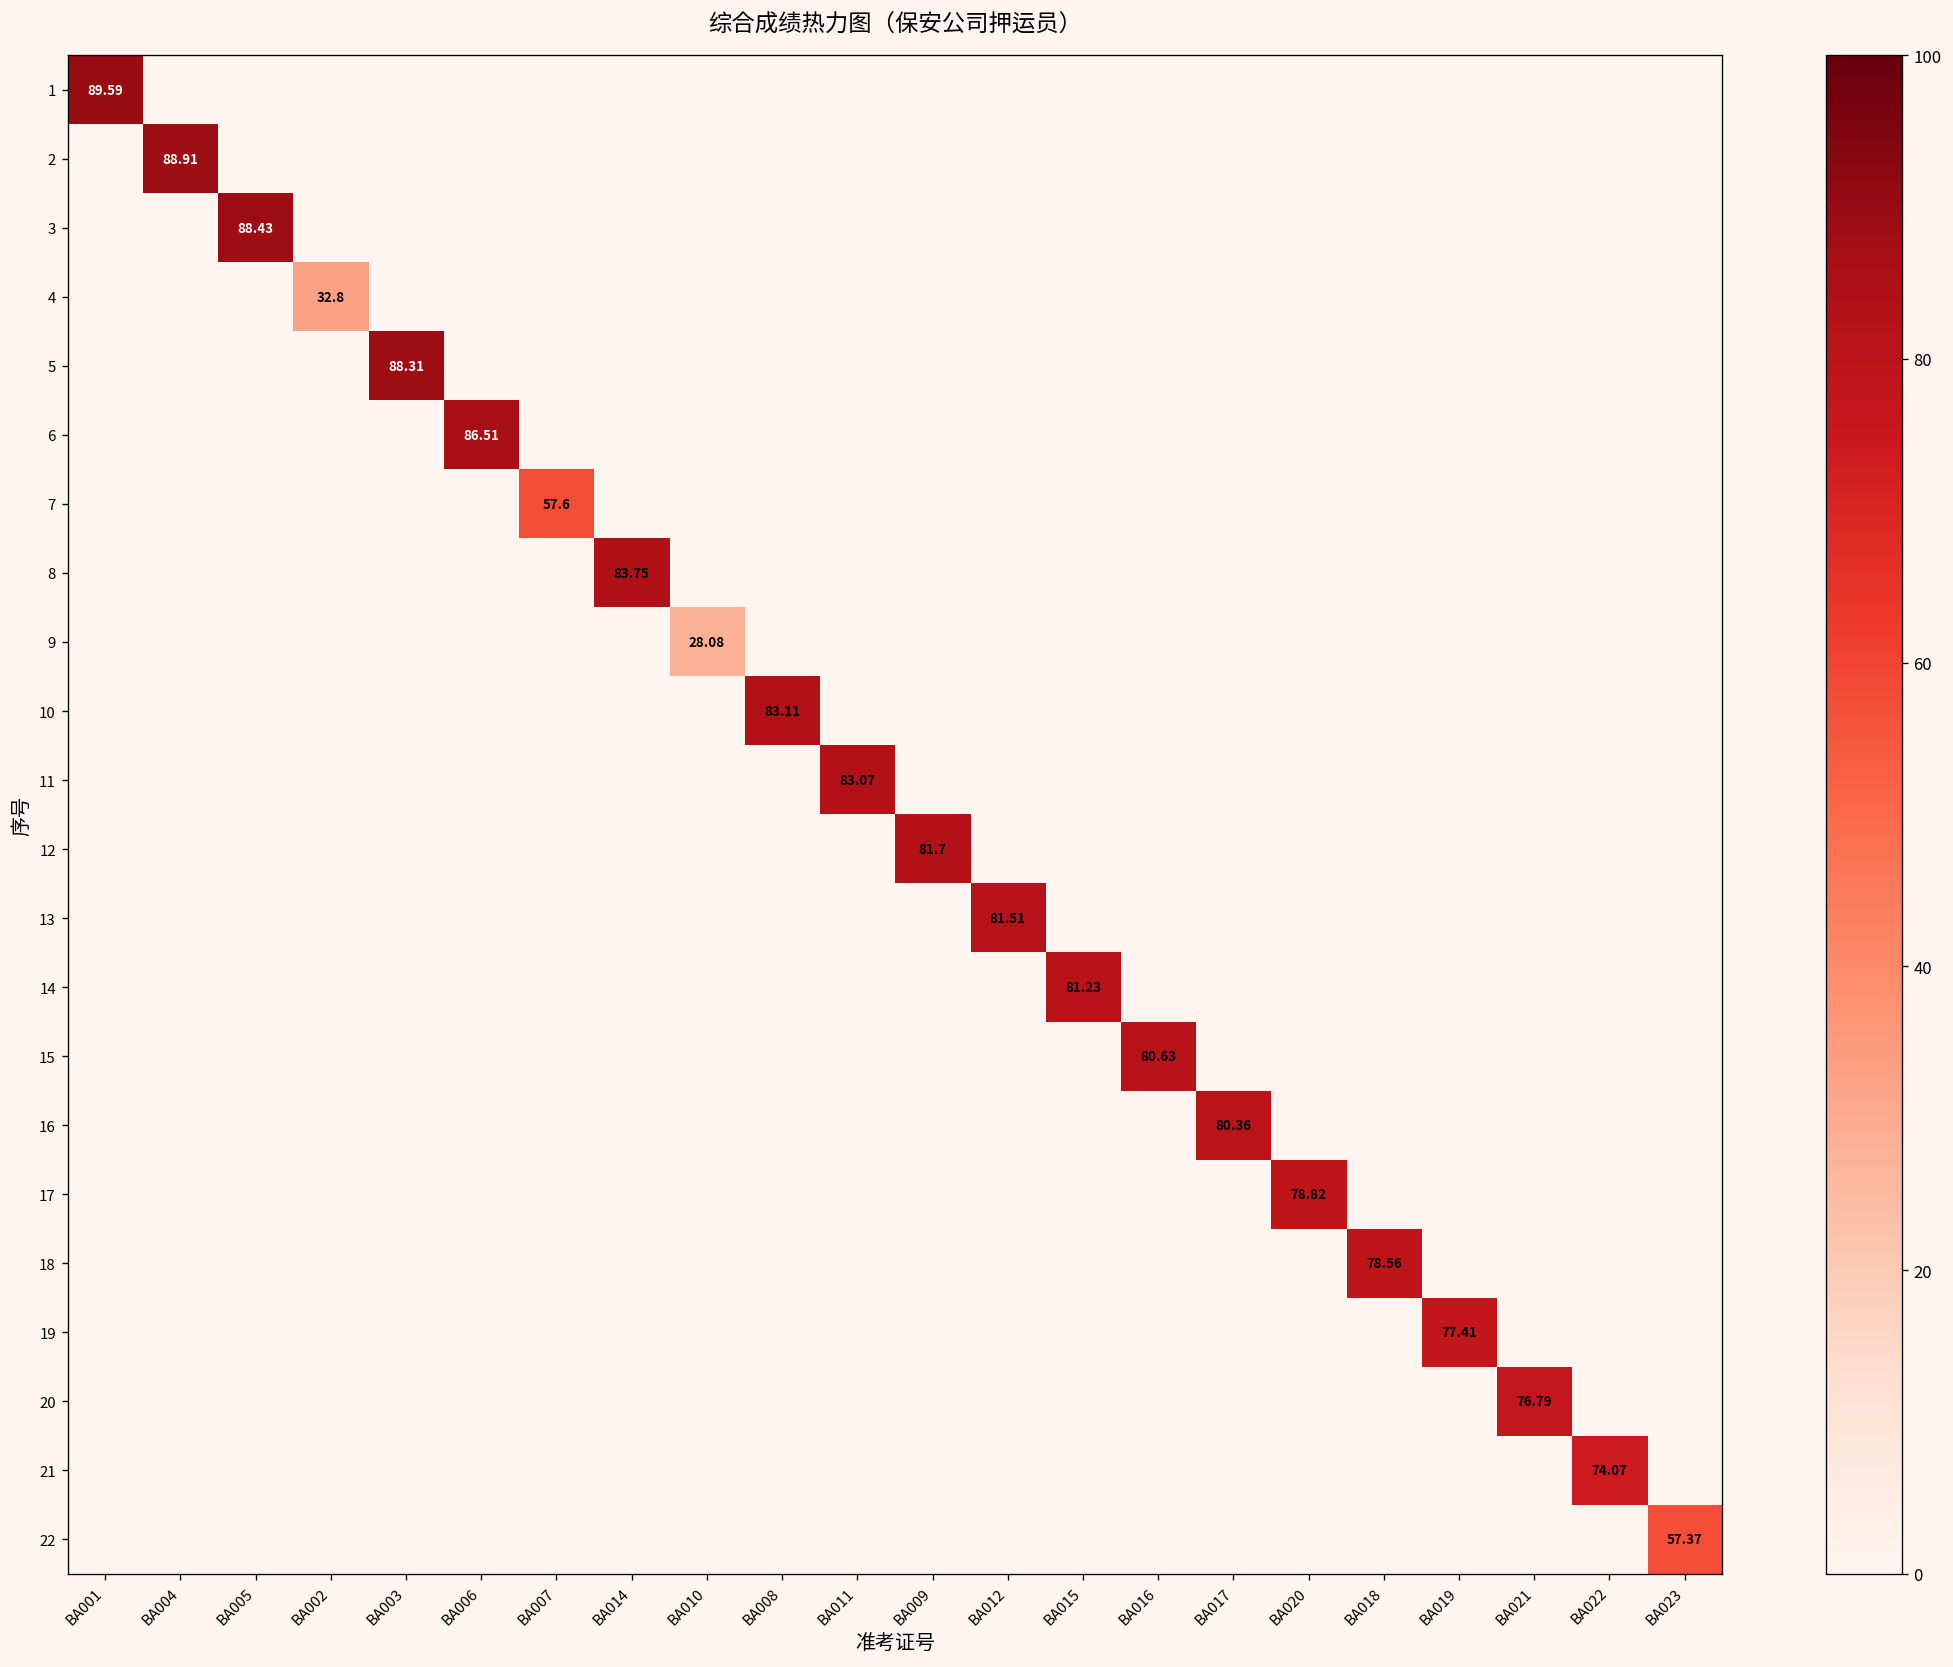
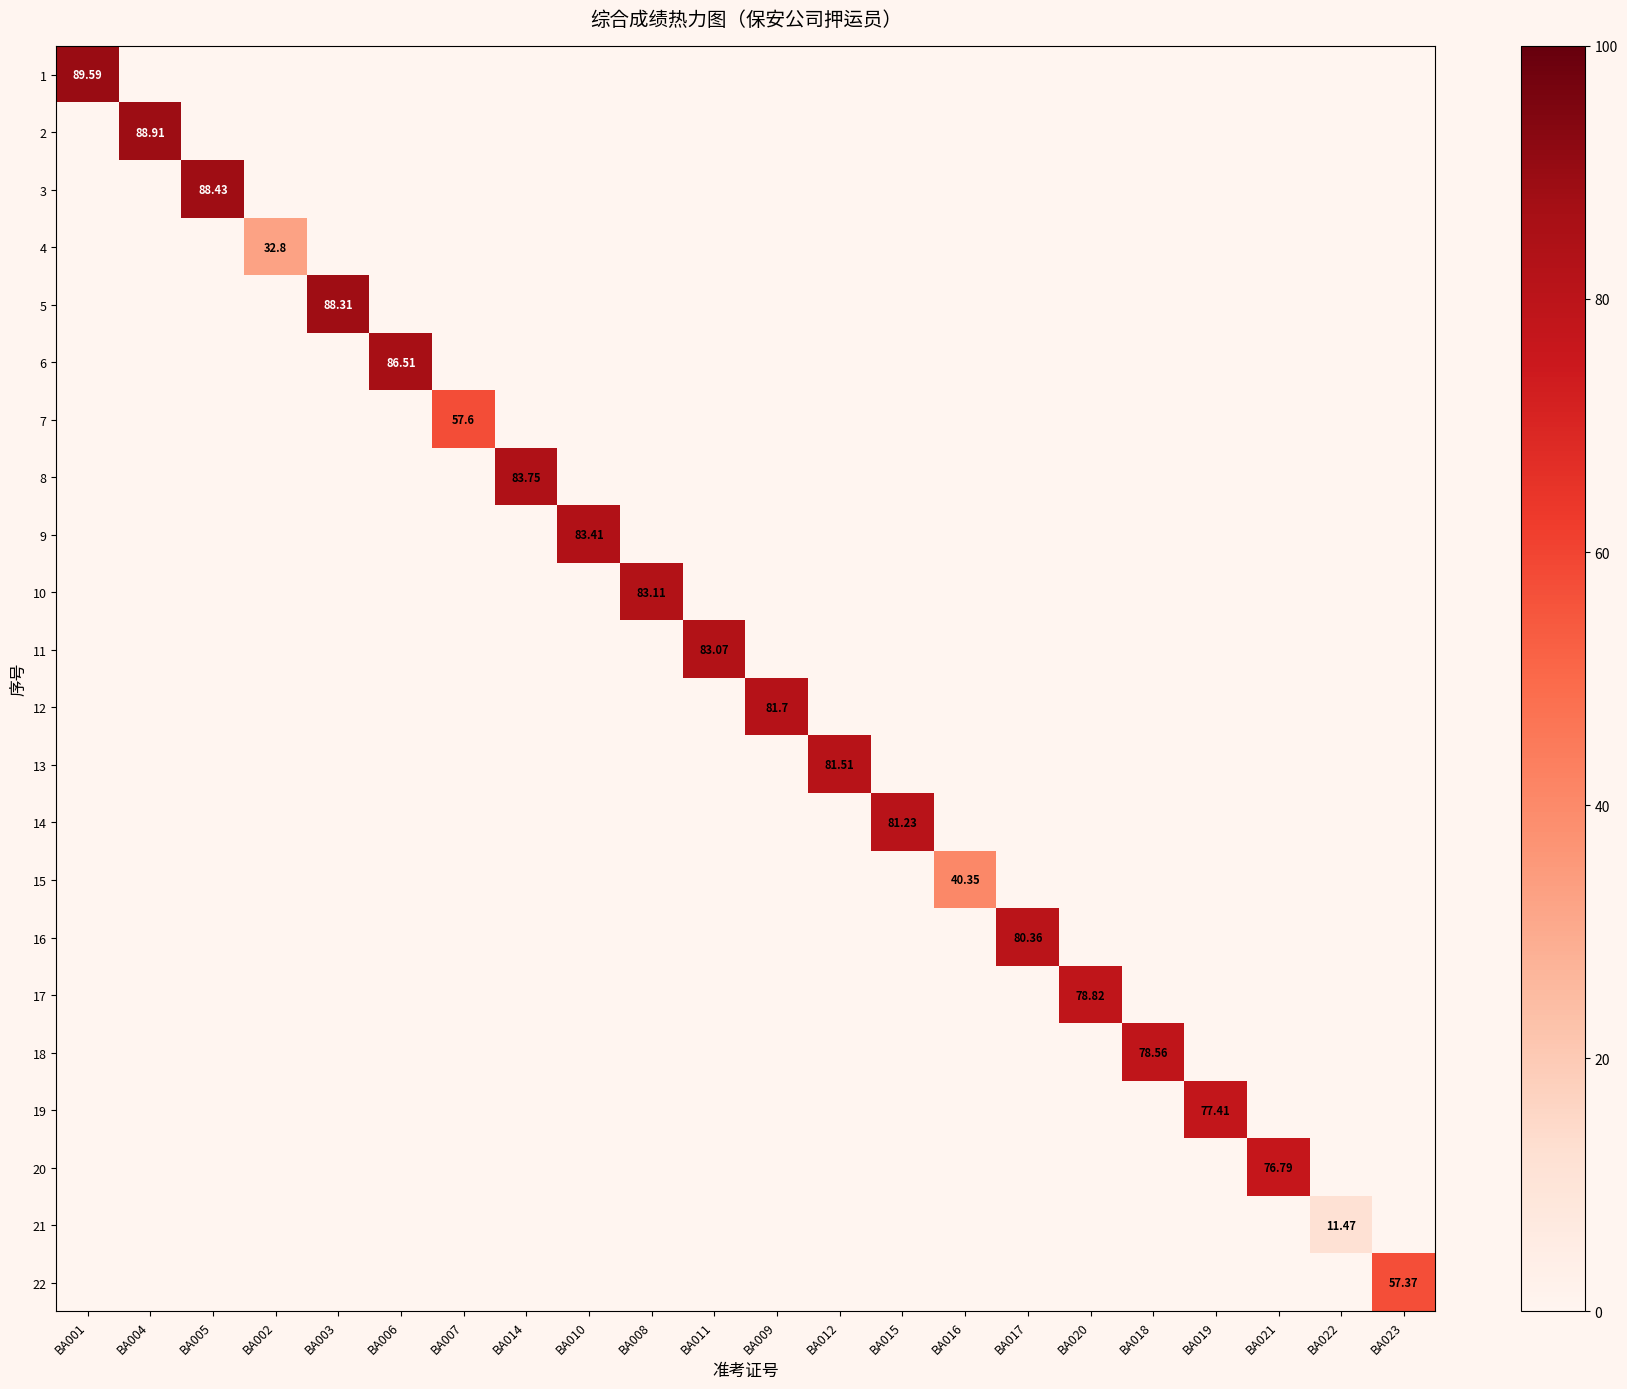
  {
    "1": {
      "BA001": 89.59
    },
    "2": {
      "BA004": 88.91
    },
    "3": {
      "BA005": 88.43
    },
    "4": {
      "BA002": 32.8
    },
    "5": {
      "BA003": 88.31
    },
    "6": {
      "BA006": 86.51
    },
    "7": {
      "BA007": 57.6
    },
    "8": {
      "BA014": 83.75
    },
    "9": {
-     "BA010": 28.08
+     "BA010": 83.41
    },
    "10": {
      "BA008": 83.11
    },
    "11": {
      "BA011": 83.07
    },
    "12": {
      "BA009": 81.7
    },
    "13": {
      "BA012": 81.51
    },
    "14": {
      "BA015": 81.23
    },
    "15": {
-     "BA016": 80.63
+     "BA016": 40.35
    },
    "16": {
      "BA017": 80.36
    },
    "17": {
      "BA020": 78.82
    },
    "18": {
      "BA018": 78.56
    },
    "19": {
      "BA019": 77.41
    },
    "20": {
      "BA021": 76.79
    },
    "21": {
-     "BA022": 74.07
+     "BA022": 11.47
    },
    "22": {
      "BA023": 57.37
    }
  }
